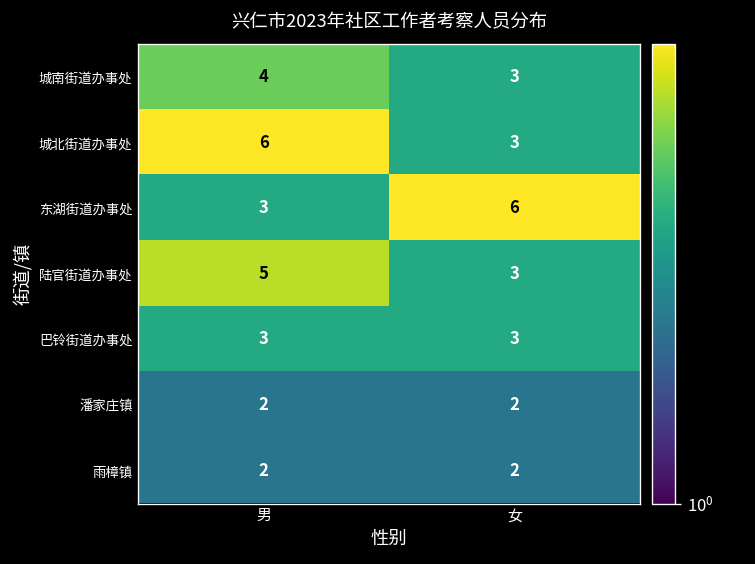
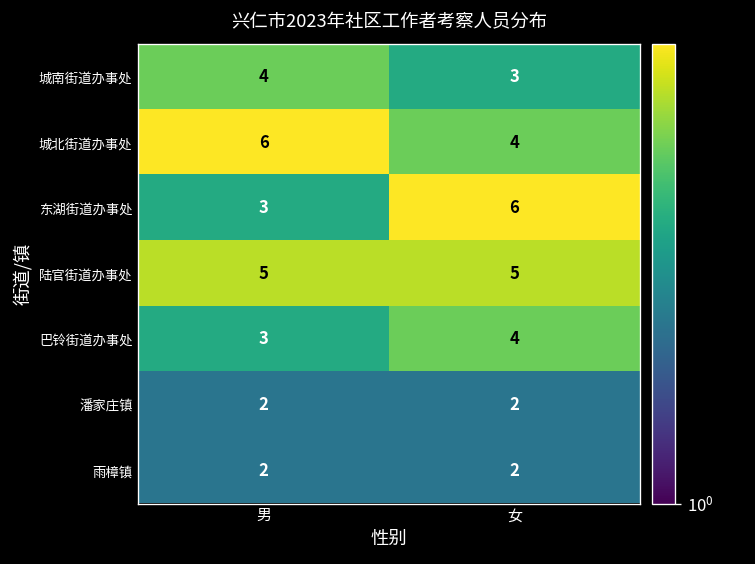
  {
    "城南街道办事处": {
      "男": 4,
      "女": 3
    },
    "城北街道办事处": {
      "男": 6,
-     "女": 3
+     "女": 4
    },
    "东湖街道办事处": {
      "男": 3,
      "女": 6
    },
    "陆官街道办事处": {
      "男": 5,
-     "女": 3
+     "女": 5
    },
    "巴铃街道办事处": {
      "男": 3,
-     "女": 3
+     "女": 4
    },
    "潘家庄镇": {
      "男": 2,
      "女": 2
    },
    "雨樟镇": {
      "男": 2,
      "女": 2
    }
  }
